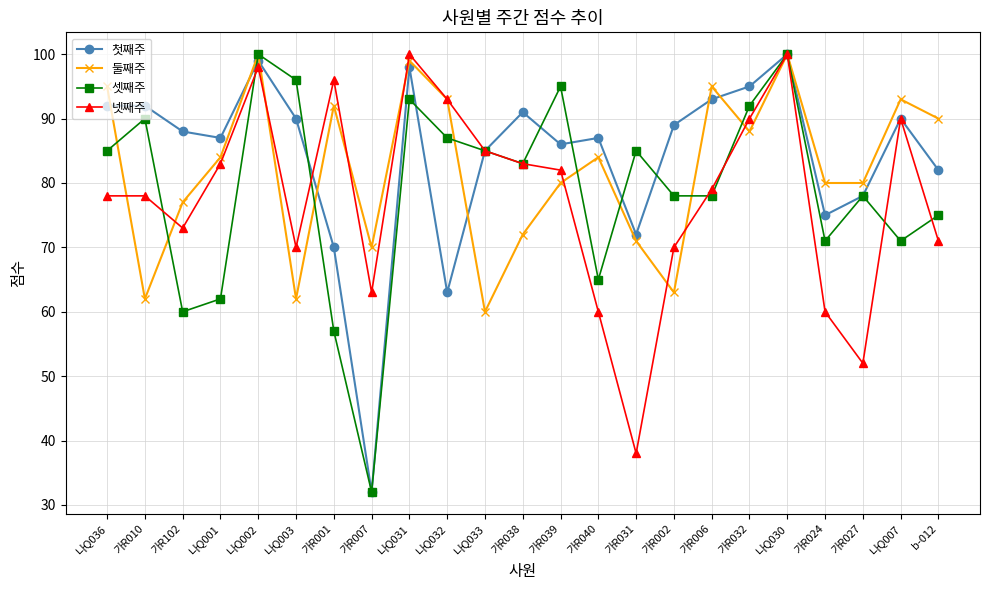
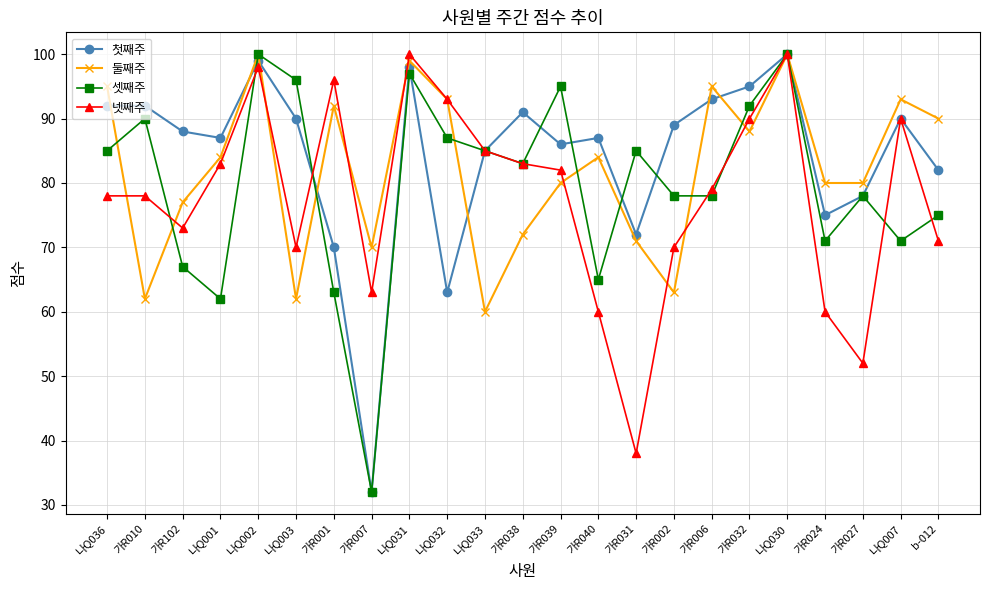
  {
    "첫째주": {
      "가R102": 88,
      "나Q001": 87,
      "나Q002": 99,
      "나Q003": 90,
      "가R001": 70,
      "나Q031": 98,
      "나Q032": 63,
      "가R038": 91,
      "가R039": 86,
      "가R040": 87,
      "가R031": 72,
      "가R002": 89,
      "가R006": 93,
      "가R032": 95,
      "가R024": 75,
      "b-012": 82
    },
    "둘째주": {
      "가R010": 62,
      "가R102": 77,
      "나Q001": 84,
      "나Q003": 62,
      "가R001": 92,
      "가R007": 70,
      "나Q031": 99,
      "나Q033": 60,
      "가R038": 72,
      "가R039": 80,
      "가R040": 84,
      "가R031": 71,
      "가R002": 63,
      "가R006": 95,
      "가R032": 88,
      "가R024": 80,
      "가R027": 80,
      "나Q007": 93,
      "b-012": 90
    },
    "셋째주": {
      "나Q036": 85,
-     "가R102": 60,
+     "가R102": 67,
      "나Q001": 62,
      "나Q003": 96,
-     "가R001": 57,
-     "나Q031": 93,
+     "가R001": 63,
+     "나Q031": 97,
      "나Q032": 87,
      "가R039": 95,
      "가R040": 65,
      "가R031": 85,
      "가R002": 78,
      "가R006": 78,
      "가R032": 92,
      "가R024": 71,
      "나Q007": 71,
      "b-012": 75
    },
    "넷째주": {
      "나Q036": 78,
      "가R010": 78,
      "가R102": 73,
      "나Q001": 83,
      "나Q002": 98,
      "나Q003": 70,
      "가R001": 96,
      "가R007": 63,
      "나Q031": 100,
      "가R039": 82,
      "가R040": 60,
      "가R031": 38,
      "가R002": 70,
      "가R006": 79,
      "가R032": 90,
      "가R024": 60,
      "가R027": 52,
      "b-012": 71
    }
  }
